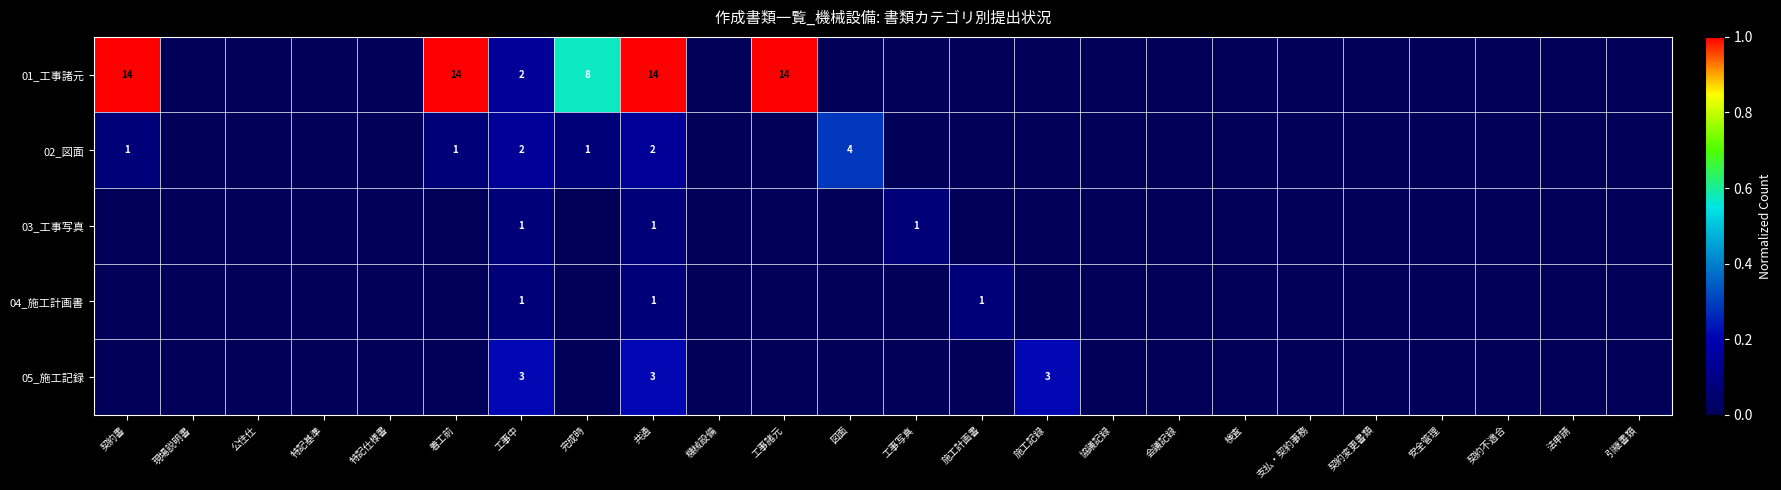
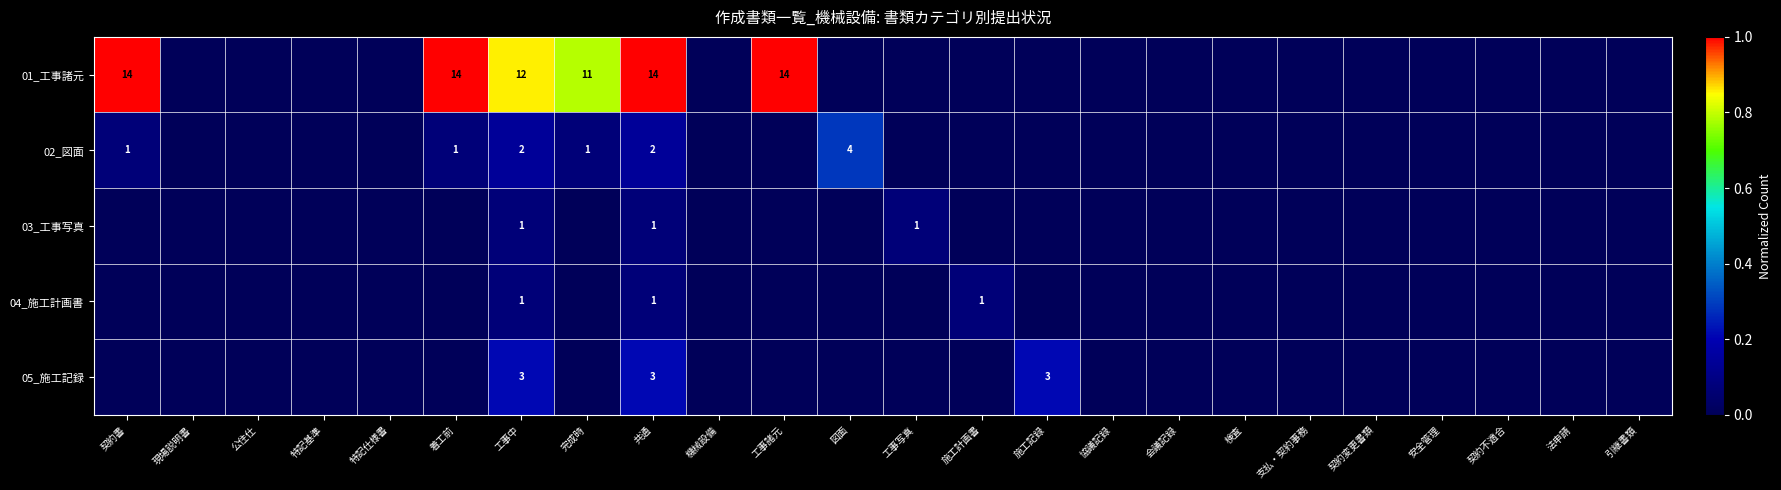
  {
    "01_工事諸元": {
      "契約書": 14,
      "着工前": 14,
-     "工事中": 2,
-     "完成時": 8,
+     "工事中": 12,
+     "完成時": 11,
      "共通": 14,
      "工事諸元": 14
    },
    "02_図面": {
      "契約書": 1,
      "着工前": 1,
      "工事中": 2,
      "完成時": 1,
      "共通": 2,
      "図面": 4
    },
    "03_工事写真": {
      "工事中": 1,
      "共通": 1,
      "工事写真": 1
    },
    "04_施工計画書": {
      "工事中": 1,
      "共通": 1,
      "施工計画書": 1
    },
    "05_施工記録": {
      "工事中": 3,
      "共通": 3,
      "施工記録": 3
    }
  }
